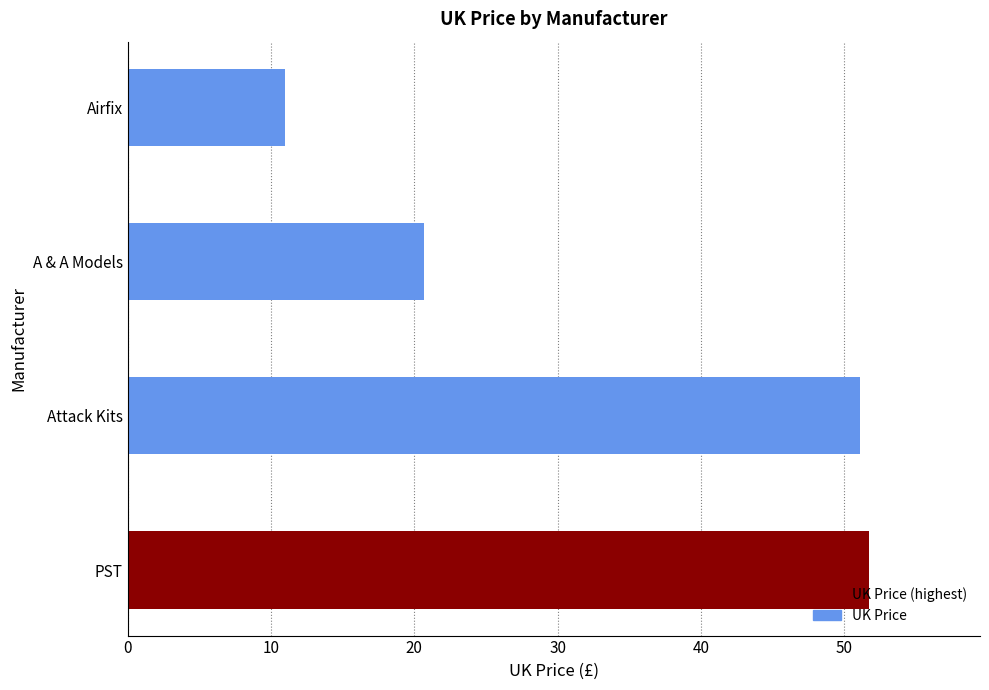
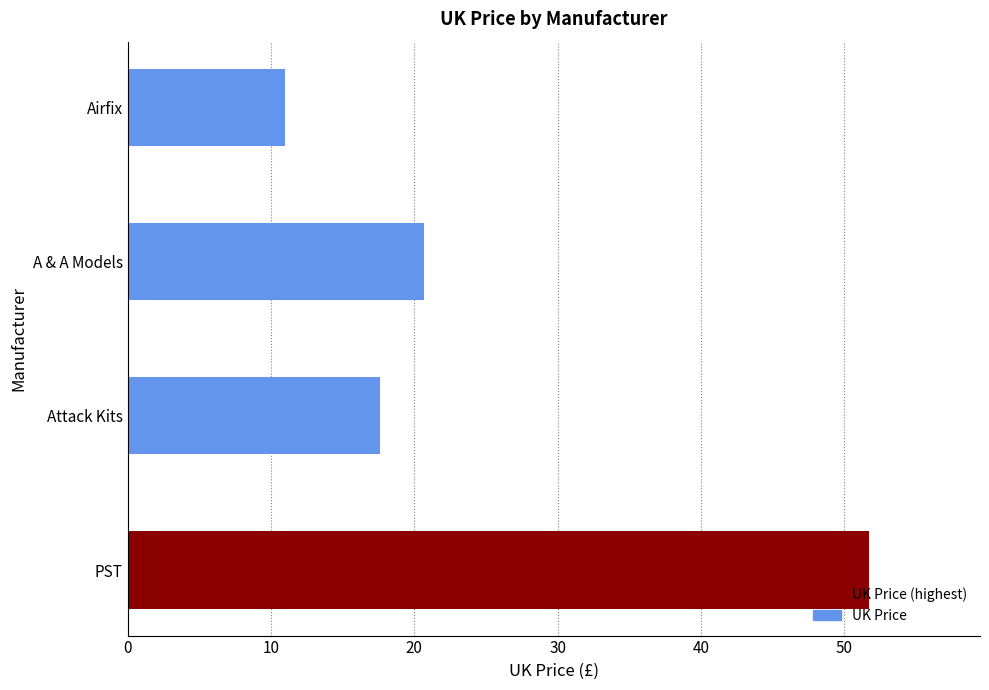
  {
    "Airfix": 11.0,
    "A & A Models": 20.7,
-   "Attack Kits": 51.1,
+   "Attack Kits": 17.6,
    "PST": 51.7
  }
